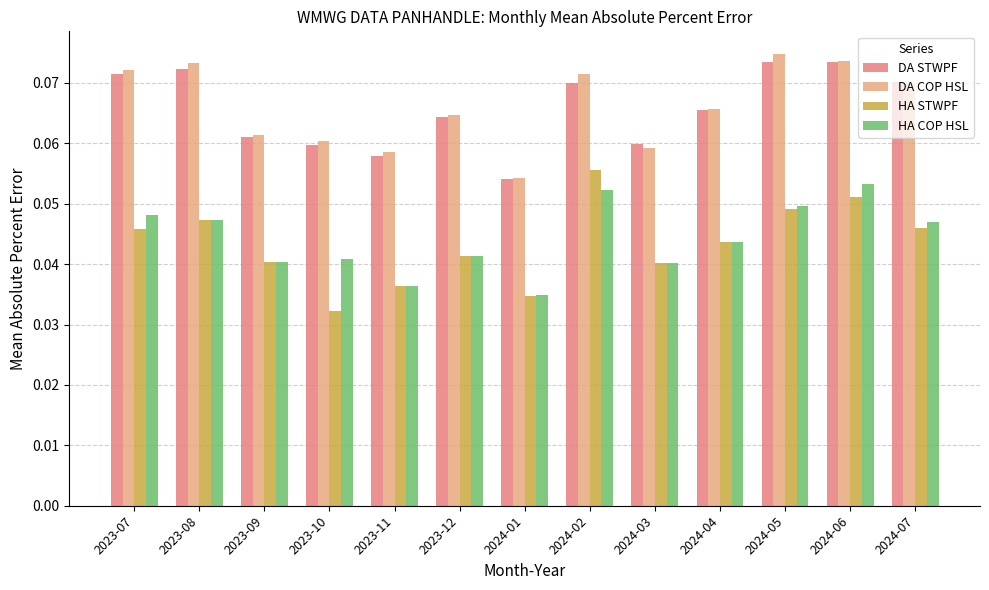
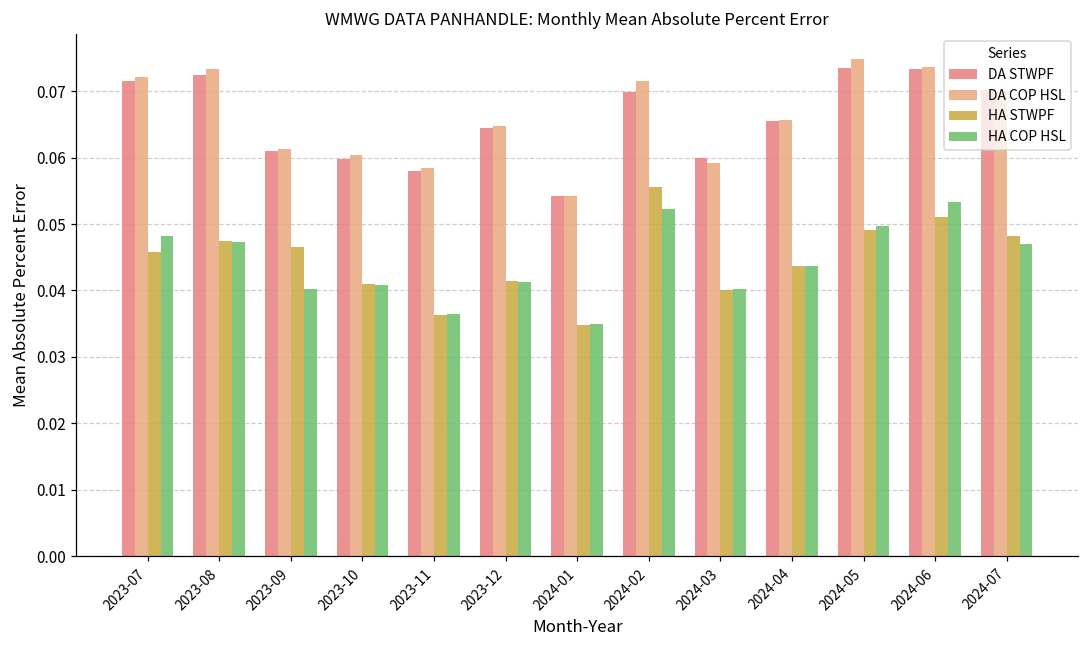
  {
    "HA STWPF": {
      "2023-07": 0.046,
      "2023-08": 0.047,
-     "2023-09": 0.040,
-     "2023-10": 0.032,
+     "2023-09": 0.047,
+     "2023-10": 0.041,
      "2023-11": 0.036,
      "2023-12": 0.041,
      "2024-01": 0.035,
      "2024-02": 0.056,
      "2024-03": 0.040,
      "2024-04": 0.044,
      "2024-05": 0.049,
      "2024-06": 0.051,
-     "2024-07": 0.046
+     "2024-07": 0.048
    },
    "HA COP HSL": {
      "2023-07": 0.048,
      "2023-08": 0.047,
      "2023-09": 0.040,
      "2023-10": 0.041,
      "2023-11": 0.036,
      "2023-12": 0.041,
      "2024-01": 0.035,
      "2024-02": 0.052,
      "2024-03": 0.040,
      "2024-04": 0.044,
      "2024-05": 0.050,
      "2024-06": 0.053,
      "2024-07": 0.047
    }
  }
